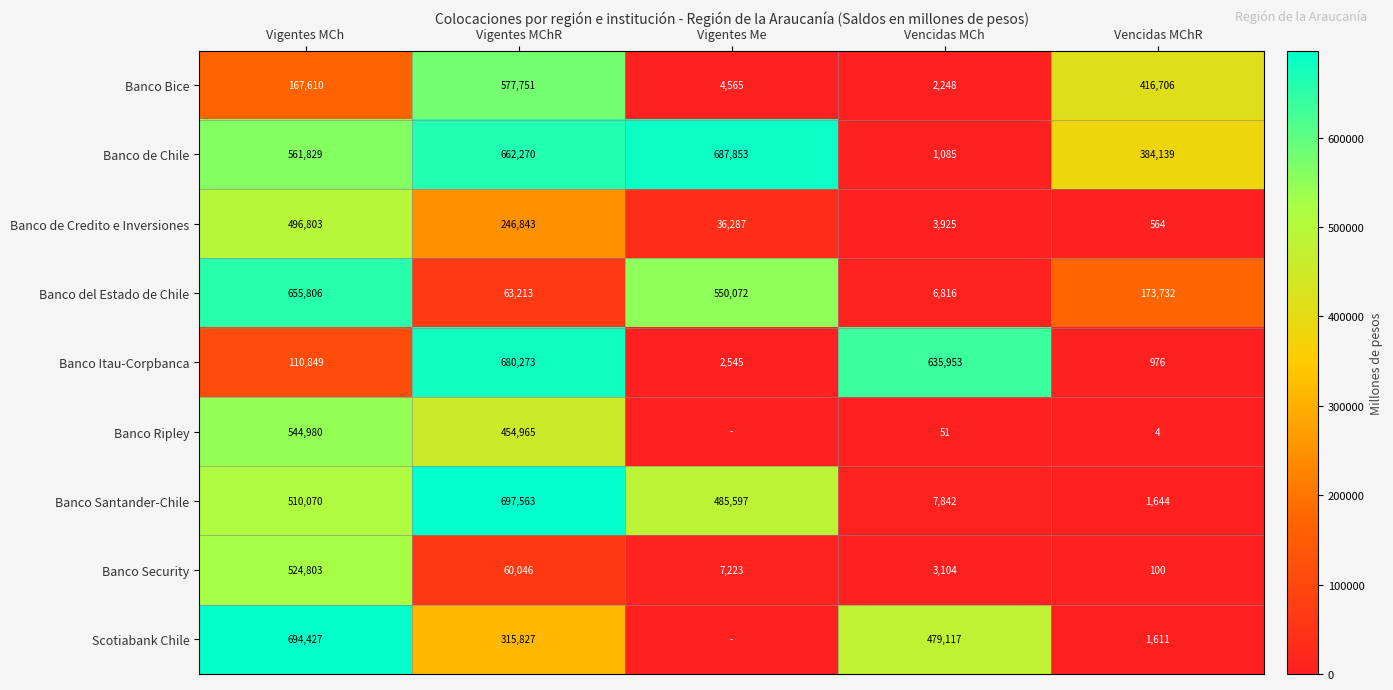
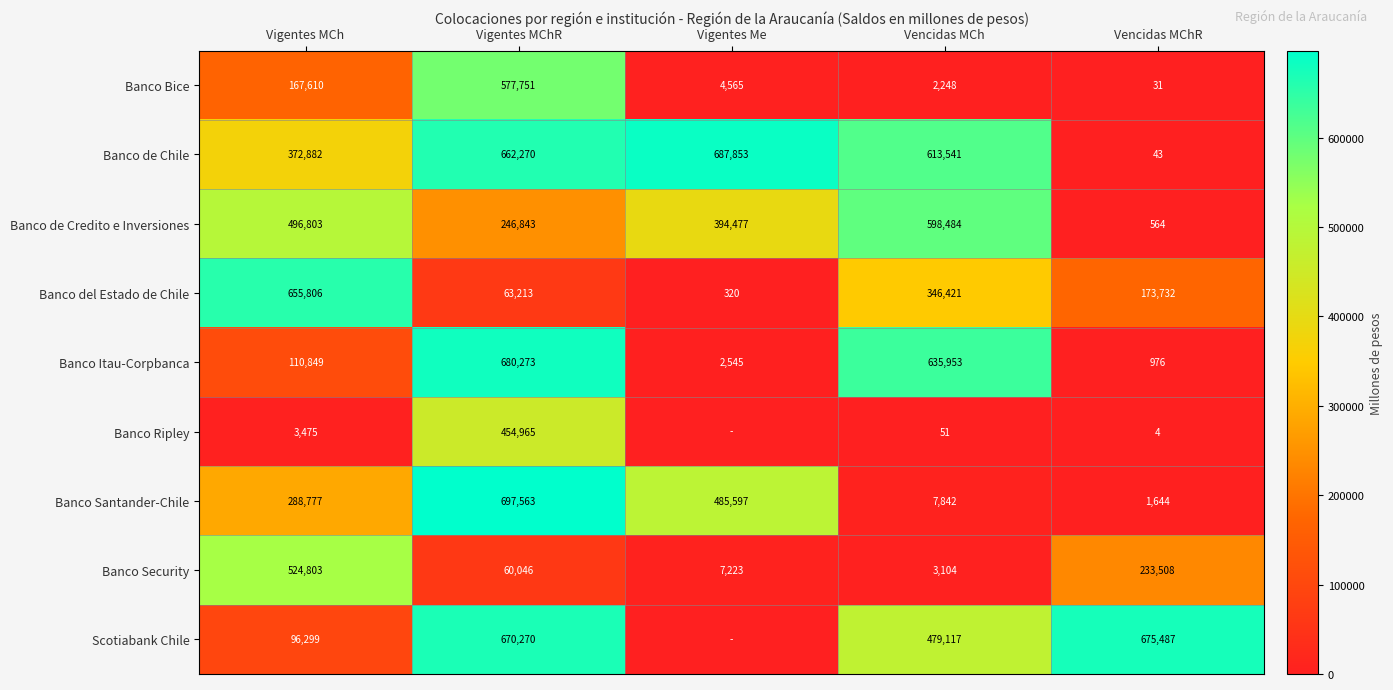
  {
    "Banco Bice": {
      "Vigentes MCh": "167,610",
      "Vigentes MChR": "577,751",
      "Vigentes Me": "4,565",
      "Vencidas MCh": "2,248",
-     "Vencidas MChR": "416,706"
+     "Vencidas MChR": "31"
    },
    "Banco de Chile": {
-     "Vigentes MCh": "561,829",
+     "Vigentes MCh": "372,882",
      "Vigentes MChR": "662,270",
      "Vigentes Me": "687,853",
-     "Vencidas MCh": "1,085",
-     "Vencidas MChR": "384,139"
+     "Vencidas MCh": "613,541",
+     "Vencidas MChR": "43"
    },
    "Banco de Credito e Inversiones": {
      "Vigentes MCh": "496,803",
      "Vigentes MChR": "246,843",
-     "Vigentes Me": "36,287",
-     "Vencidas MCh": "3,925",
+     "Vigentes Me": "394,477",
+     "Vencidas MCh": "598,484",
      "Vencidas MChR": "564"
    },
    "Banco del Estado de Chile": {
      "Vigentes MCh": "655,806",
      "Vigentes MChR": "63,213",
-     "Vigentes Me": "550,072",
-     "Vencidas MCh": "6,816",
+     "Vigentes Me": "320",
+     "Vencidas MCh": "346,421",
      "Vencidas MChR": "173,732"
    },
    "Banco Itau-Corpbanca": {
      "Vigentes MCh": "110,849",
      "Vigentes MChR": "680,273",
      "Vigentes Me": "2,545",
      "Vencidas MCh": "635,953",
      "Vencidas MChR": "976"
    },
    "Banco Ripley": {
-     "Vigentes MCh": "544,980",
+     "Vigentes MCh": "3,475",
      "Vigentes MChR": "454,965",
      "Vencidas MCh": "51",
      "Vencidas MChR": "4"
    },
    "Banco Santander-Chile": {
-     "Vigentes MCh": "510,070",
+     "Vigentes MCh": "288,777",
      "Vigentes MChR": "697,563",
      "Vigentes Me": "485,597",
      "Vencidas MCh": "7,842",
      "Vencidas MChR": "1,644"
    },
    "Banco Security": {
      "Vigentes MCh": "524,803",
      "Vigentes MChR": "60,046",
      "Vigentes Me": "7,223",
      "Vencidas MCh": "3,104",
-     "Vencidas MChR": "100"
+     "Vencidas MChR": "233,508"
    },
    "Scotiabank Chile": {
-     "Vigentes MCh": "694,427",
-     "Vigentes MChR": "315,827",
+     "Vigentes MCh": "96,299",
+     "Vigentes MChR": "670,270",
      "Vencidas MCh": "479,117",
-     "Vencidas MChR": "1,611"
+     "Vencidas MChR": "675,487"
    }
  }
